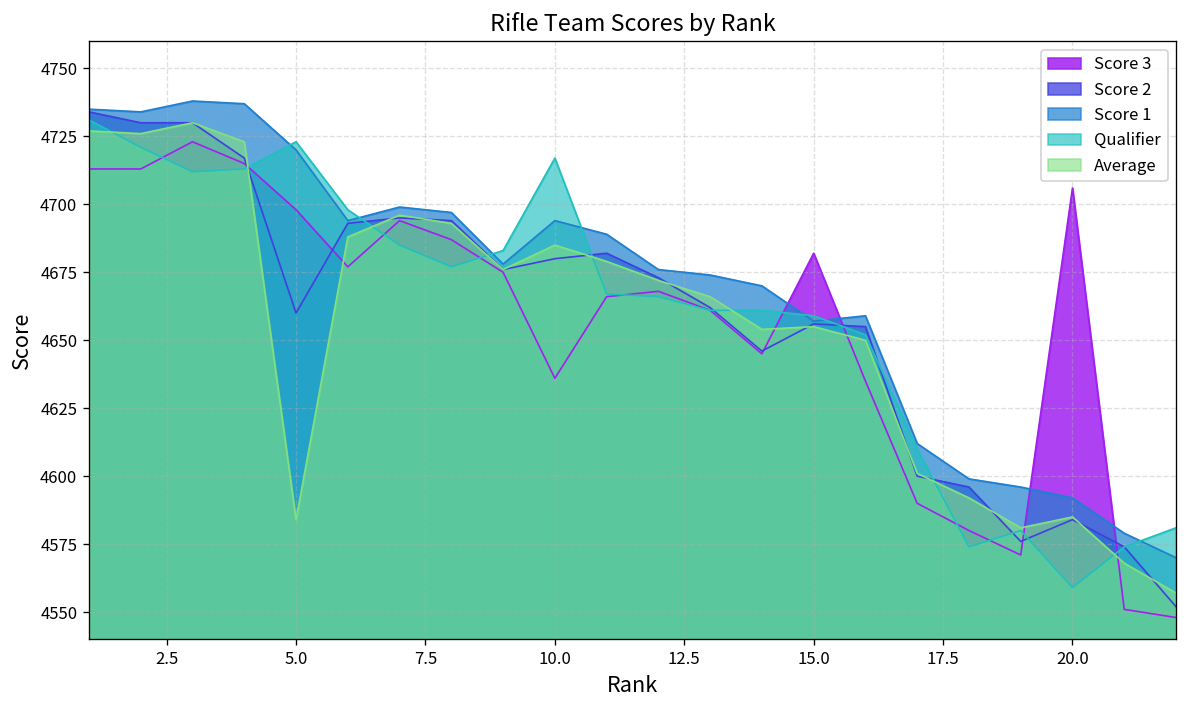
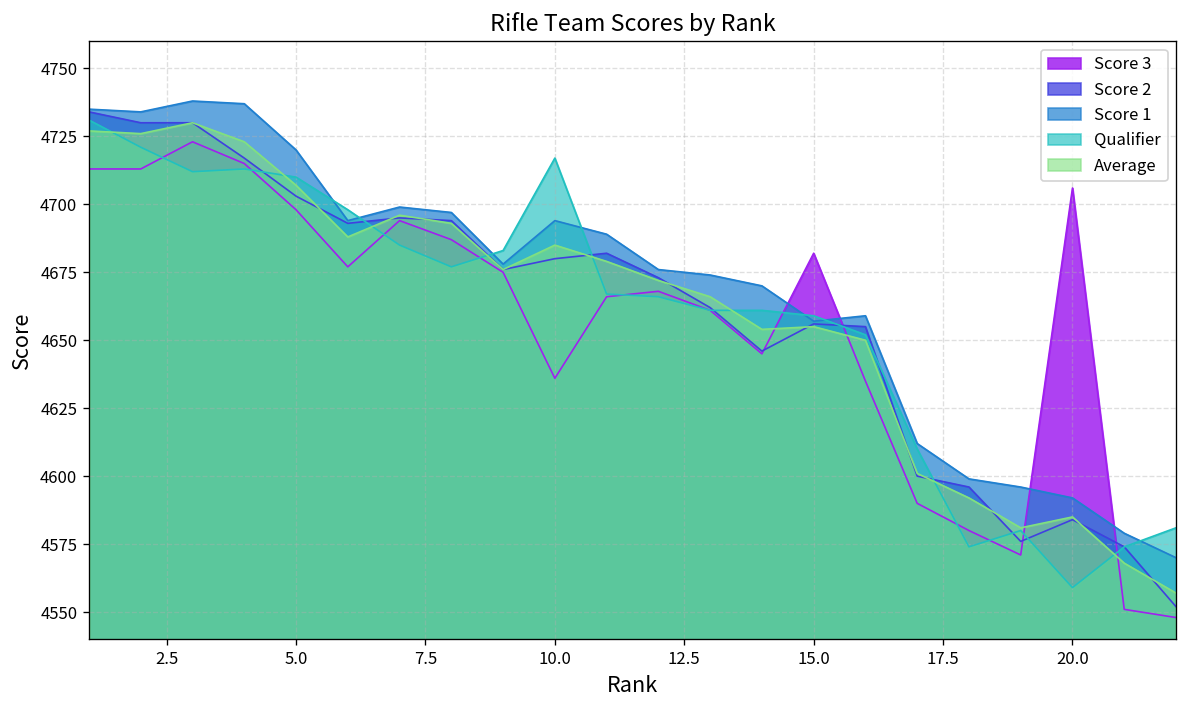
  {
    "Score 3": {
      "5.0": 4698,
      "10.0": 4636,
      "15.0": 4682,
      "20.0": 4706
    },
    "Score 2": {
-     "5.0": 4660,
+     "5.0": 4703,
      "10.0": 4680
    },
    "Score 1": {
      "5.0": 4720,
      "10.0": 4694,
      "20.0": 4592
    },
    "Qualifier": {
-     "5.0": 4723,
+     "5.0": 4710,
      "10.0": 4717,
      "15.0": 4659,
      "20.0": 4559
    },
    "Average": {
-     "5.0": 4584,
+     "5.0": 4707,
      "10.0": 4685
    }
  }
